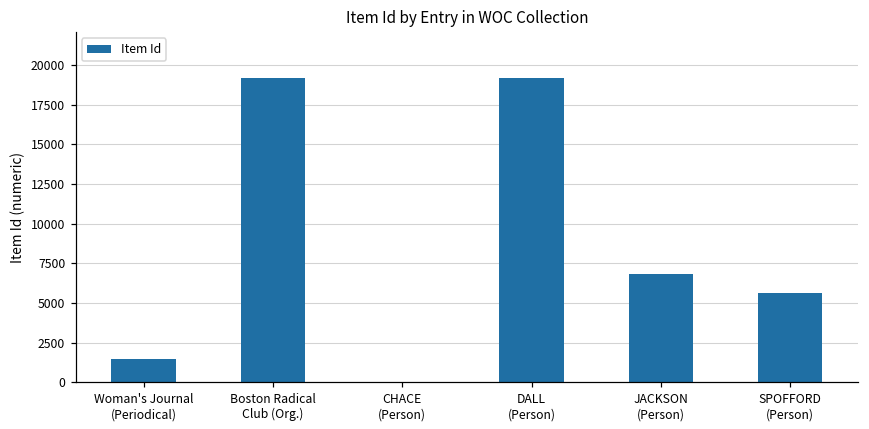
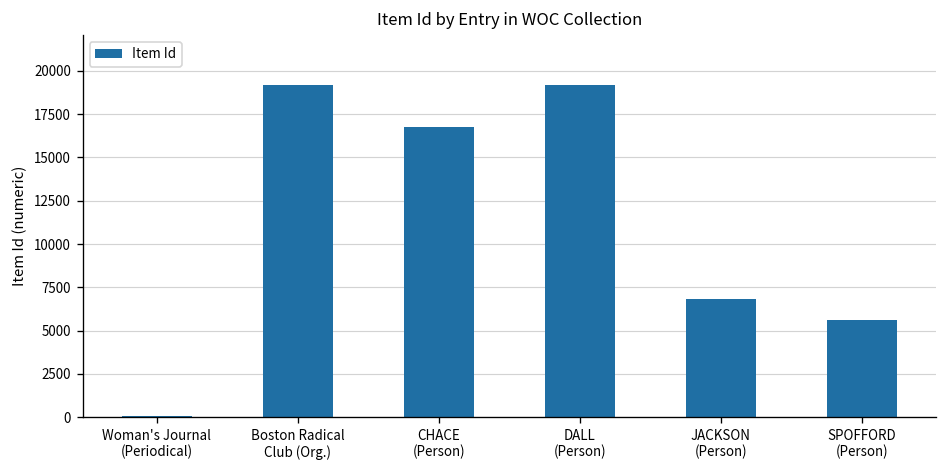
  {
-   "Woman's Journal (Periodical)": 1500,
+   "Woman's Journal (Periodical)": 0,
    "Boston Radical Club (Org.)": 19200,
-   "CHACE (Person)": 0,
+   "CHACE (Person)": 16800,
    "DALL (Person)": 19200,
    "JACKSON (Person)": 6800,
    "SPOFFORD (Person)": 5600
  }
